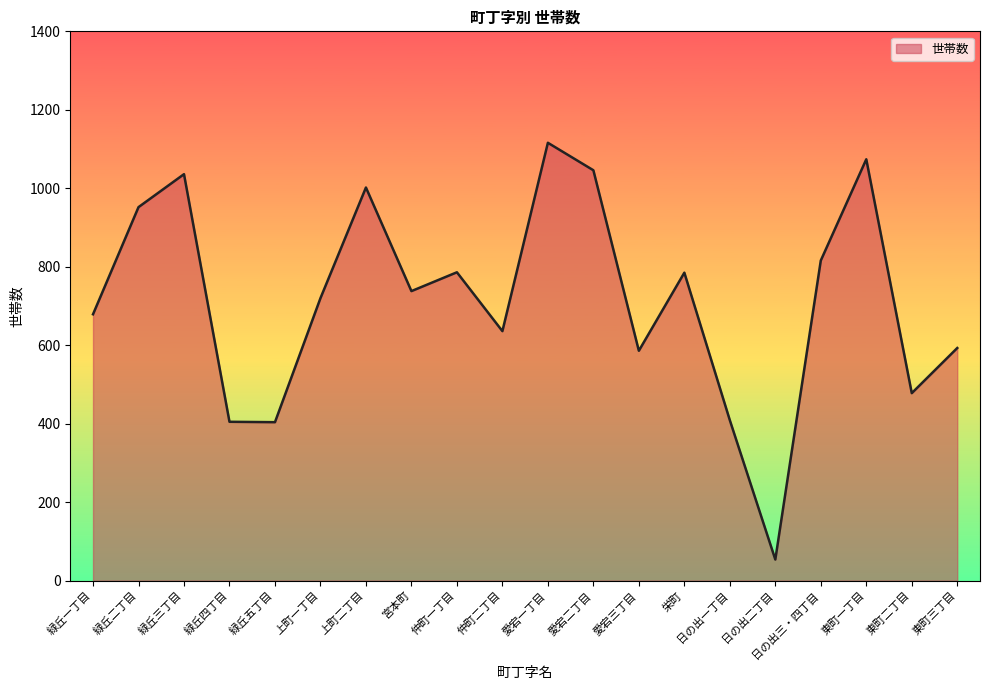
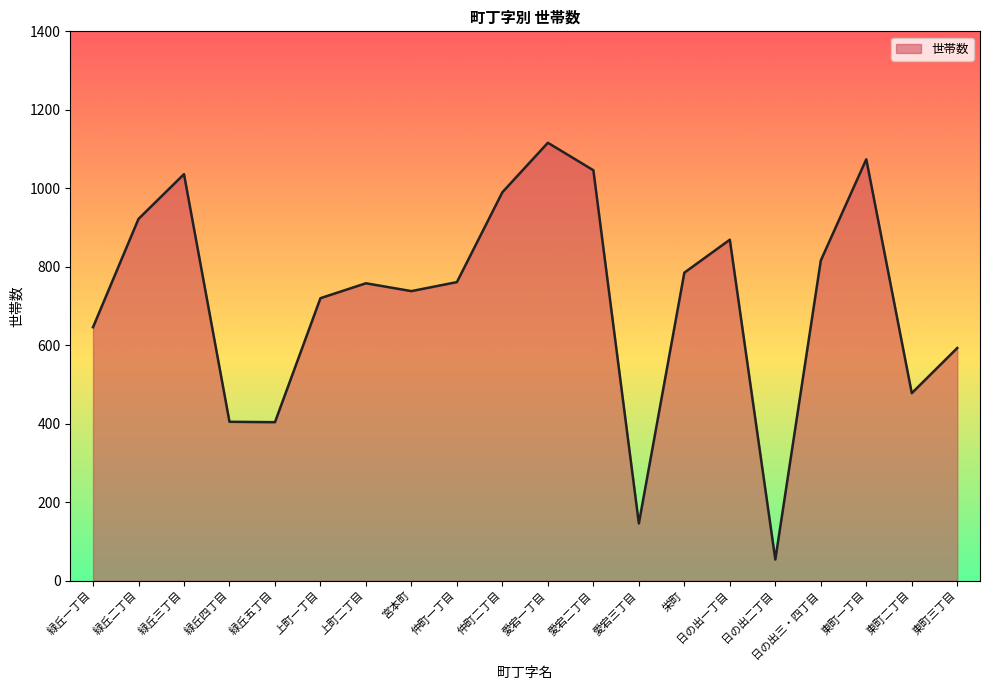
  {
-   "緑丘一丁目": 680,
-   "緑丘二丁目": 950,
+   "緑丘一丁目": 650,
+   "緑丘二丁目": 920,
    "緑丘三丁目": 1040,
    "緑丘四丁目": 410,
    "緑丘五丁目": 400,
    "上町一丁目": 720,
-   "上町二丁目": 1000,
+   "上町二丁目": 760,
    "宮本町": 740,
-   "仲町一丁目": 790,
-   "仲町二丁目": 640,
+   "仲町一丁目": 760,
+   "仲町二丁目": 990,
    "愛宕一丁目": 1120,
    "愛宕二丁目": 1050,
-   "愛宕三丁目": 590,
+   "愛宕三丁目": 150,
    "栄町": 790,
-   "日の出一丁目": 410,
+   "日の出一丁目": 870,
    "日の出二丁目": 50,
    "日の出三・四丁目": 820,
    "東町一丁目": 1070,
    "東町二丁目": 480,
    "東町三丁目": 590
  }
